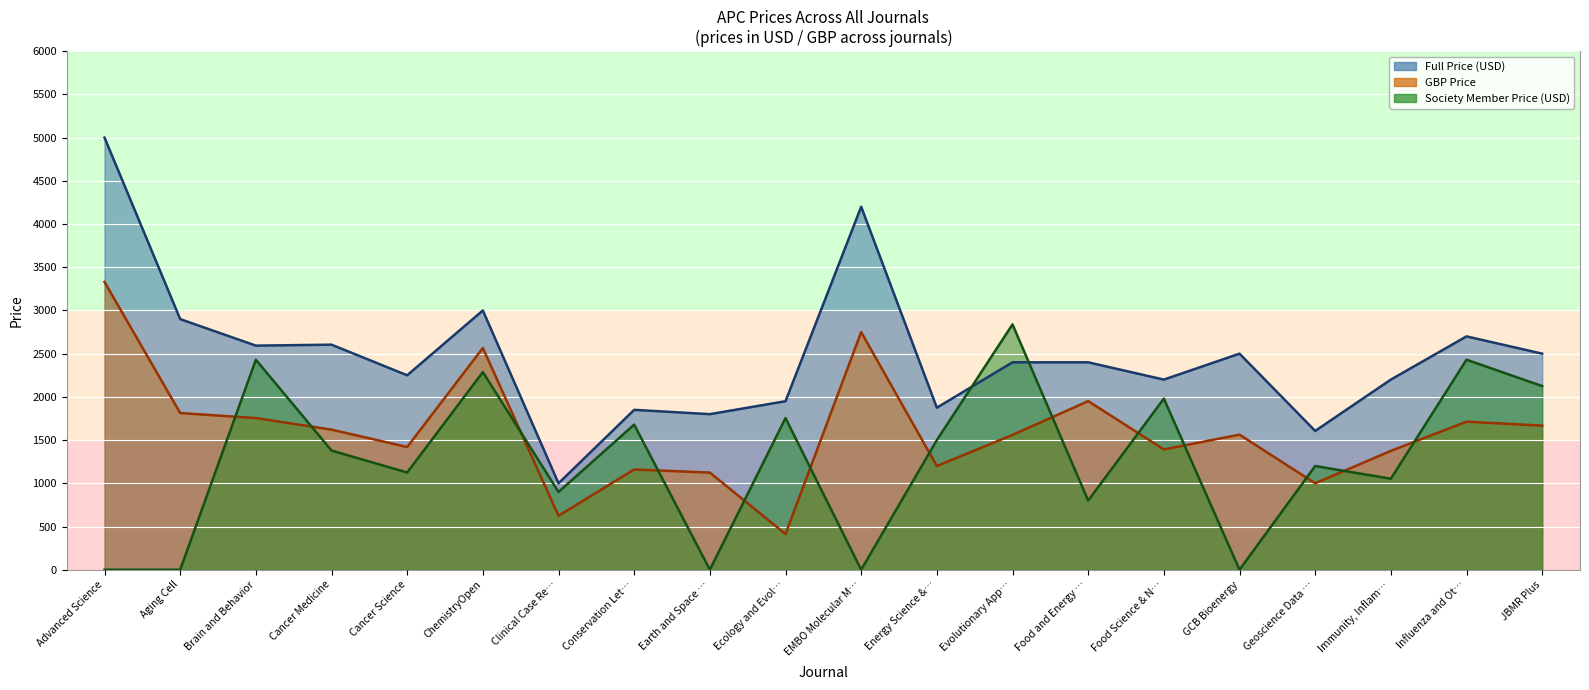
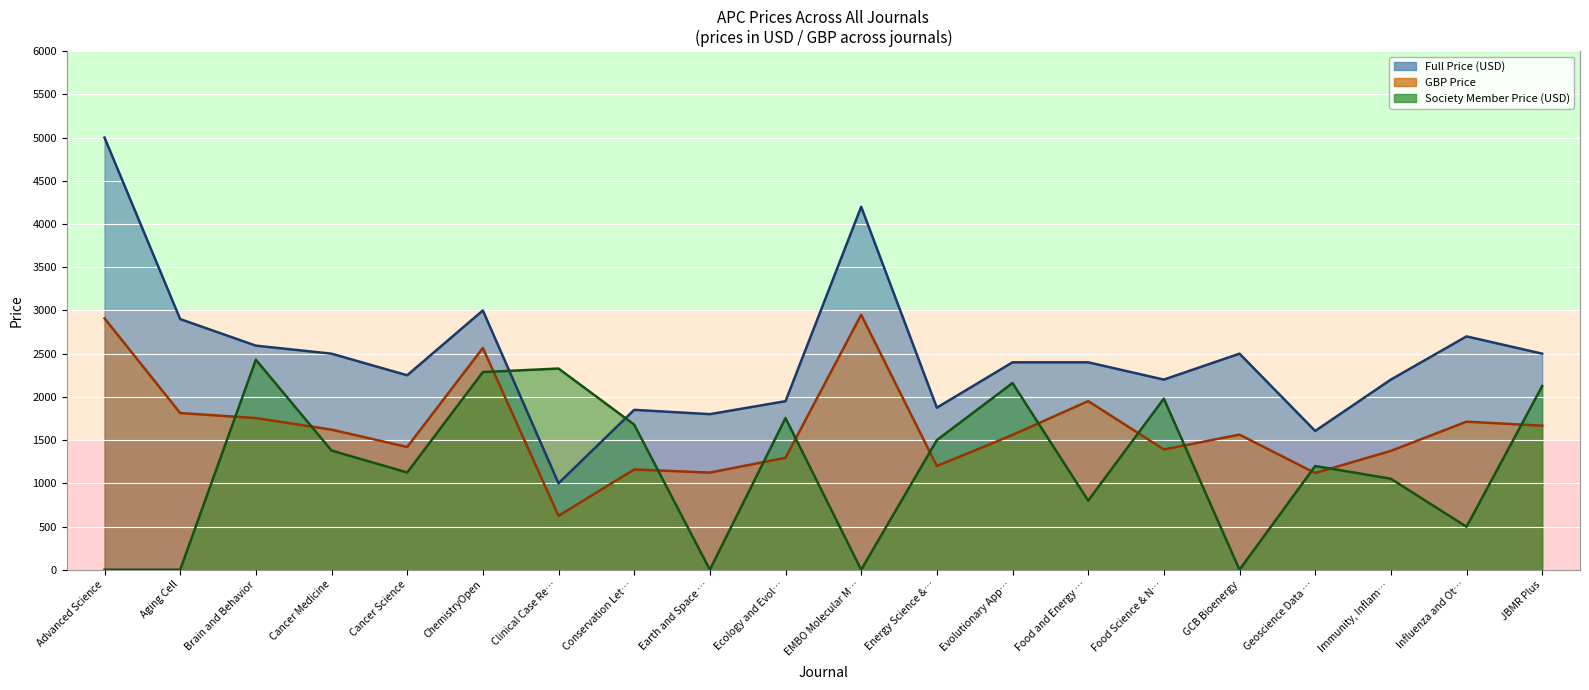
  {
    "Full Price (USD)": {
      "Advanced Science": 5000,
      "Aging Cell": 2900,
      "Brain and Behavior": 2600,
-     "Cancer Medicine": 2600,
+     "Cancer Medicine": 2500,
      "Cancer Science": 2300,
      "ChemistryOpen": 3000,
      "Clinical Case Re…": 1000,
      "Conservation Let…": 1900,
      "Earth and Space …": 1800,
      "Ecology and Evol…": 2000,
      "EMBO Molecular M…": 4200,
      "Energy Science &…": 1900,
      "Evolutionary App…": 2400,
      "Food and Energy …": 2400,
      "Food Science & N…": 2200,
      "GCB Bioenergy": 2500,
      "Geoscience Data …": 1600,
      "Immunity, Inflam…": 2200,
      "Influenza and Ot…": 2700,
      "JBMR Plus": 2500
    },
    "GBP Price": {
-     "Advanced Science": 3300,
+     "Advanced Science": 2900,
      "Aging Cell": 1800,
      "Brain and Behavior": 1800,
      "Cancer Medicine": 1600,
      "Cancer Science": 1400,
      "ChemistryOpen": 2600,
      "Clinical Case Re…": 600,
      "Conservation Let…": 1200,
      "Earth and Space …": 1100,
-     "Ecology and Evol…": 400,
-     "EMBO Molecular M…": 2800,
+     "Ecology and Evol…": 1300,
+     "EMBO Molecular M…": 3000,
      "Energy Science &…": 1200,
      "Evolutionary App…": 1600,
      "Food and Energy …": 2000,
      "Food Science & N…": 1400,
      "GCB Bioenergy": 1600,
-     "Geoscience Data …": 1000,
+     "Geoscience Data …": 1100,
      "Immunity, Inflam…": 1400,
      "Influenza and Ot…": 1700,
      "JBMR Plus": 1700
    },
    "Society Member Price (USD)": {
      "Advanced Science": 0,
      "Aging Cell": 0,
      "Brain and Behavior": 2400,
      "Cancer Medicine": 1400,
      "Cancer Science": 1100,
      "ChemistryOpen": 2300,
-     "Clinical Case Re…": 900,
+     "Clinical Case Re…": 2300,
      "Conservation Let…": 1700,
      "Earth and Space …": 0,
      "Ecology and Evol…": 1800,
      "EMBO Molecular M…": 0,
      "Energy Science &…": 1500,
-     "Evolutionary App…": 2800,
+     "Evolutionary App…": 2200,
      "Food and Energy …": 800,
      "Food Science & N…": 2000,
      "GCB Bioenergy": 0,
      "Geoscience Data …": 1200,
      "Immunity, Inflam…": 1100,
-     "Influenza and Ot…": 2400,
+     "Influenza and Ot…": 500,
      "JBMR Plus": 2100
    }
  }
